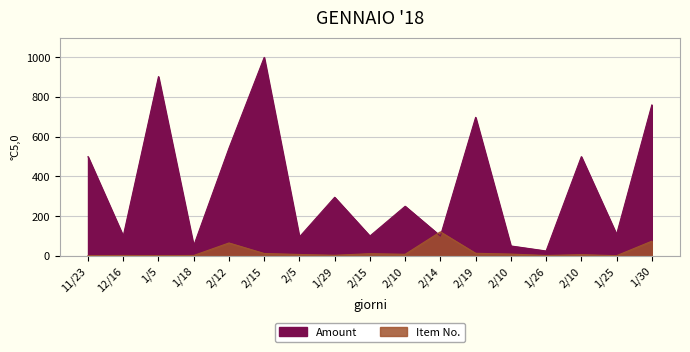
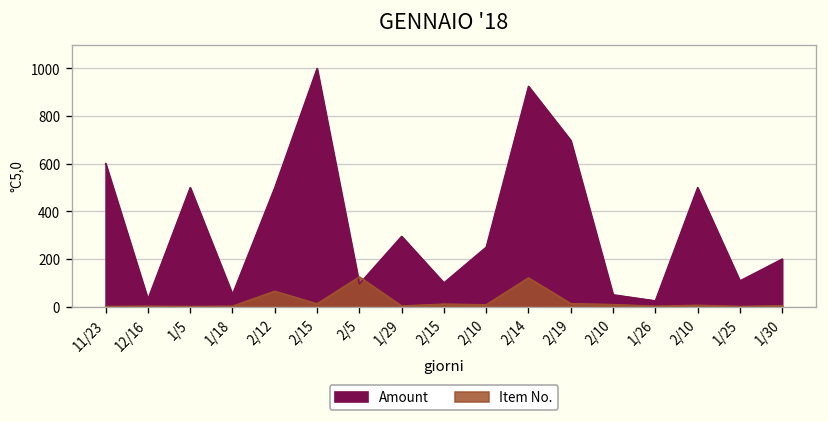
  {
    "Amount": {
-     "11/23": 500,
-     "12/16": 100,
-     "1/5": 900,
+     "11/23": 600,
+     "12/16": 30,
+     "1/5": 500,
      "1/18": 50,
-     "2/12": 540,
+     "2/12": 500,
      "2/5": 100,
      "1/29": 300,
-     "2/14": 100,
+     "2/14": 930,
      "2/19": 700,
      "1/26": 20,
      "1/25": 110,
-     "1/30": 760
+     "1/30": 200
    },
    "Item No.": {
      "11/23": 0,
      "12/16": 0,
      "1/5": 0,
      "1/18": 0,
      "2/12": 70,
-     "2/5": 10,
+     "2/5": 130,
      "1/29": 0,
      "2/14": 120,
      "2/19": 10,
      "1/26": 0,
      "1/25": 0,
-     "1/30": 70
+     "1/30": 0
    }
  }
